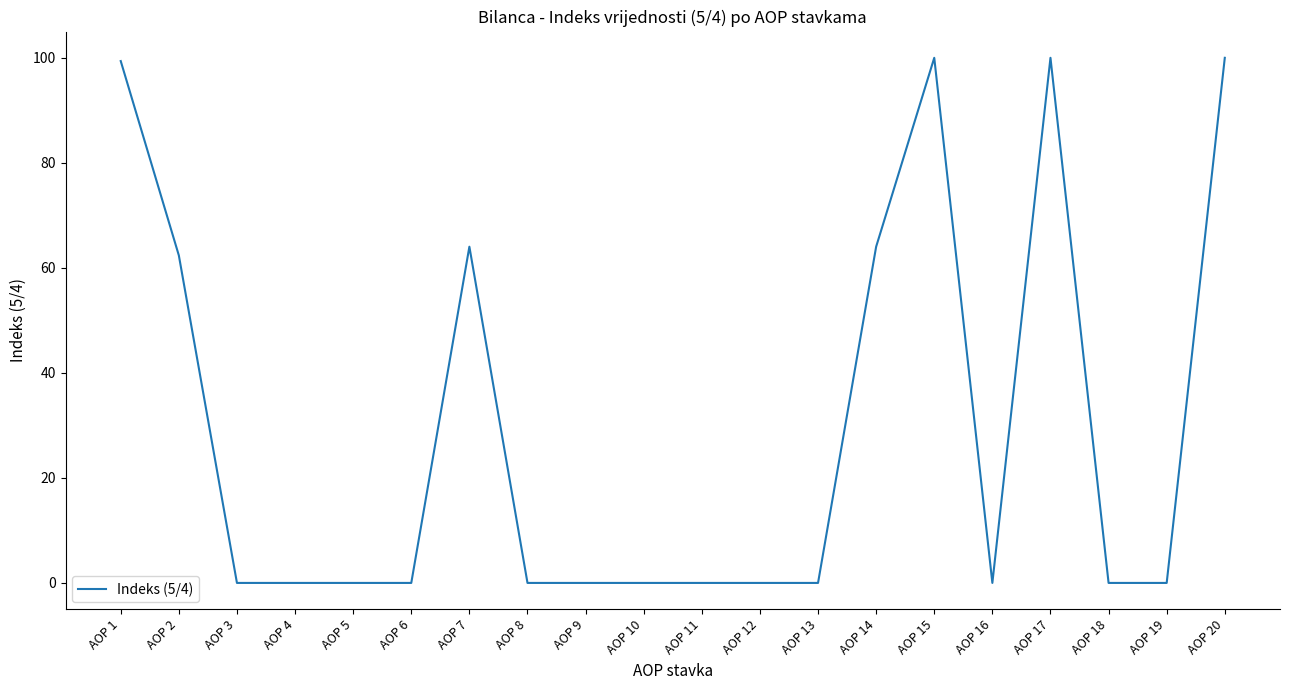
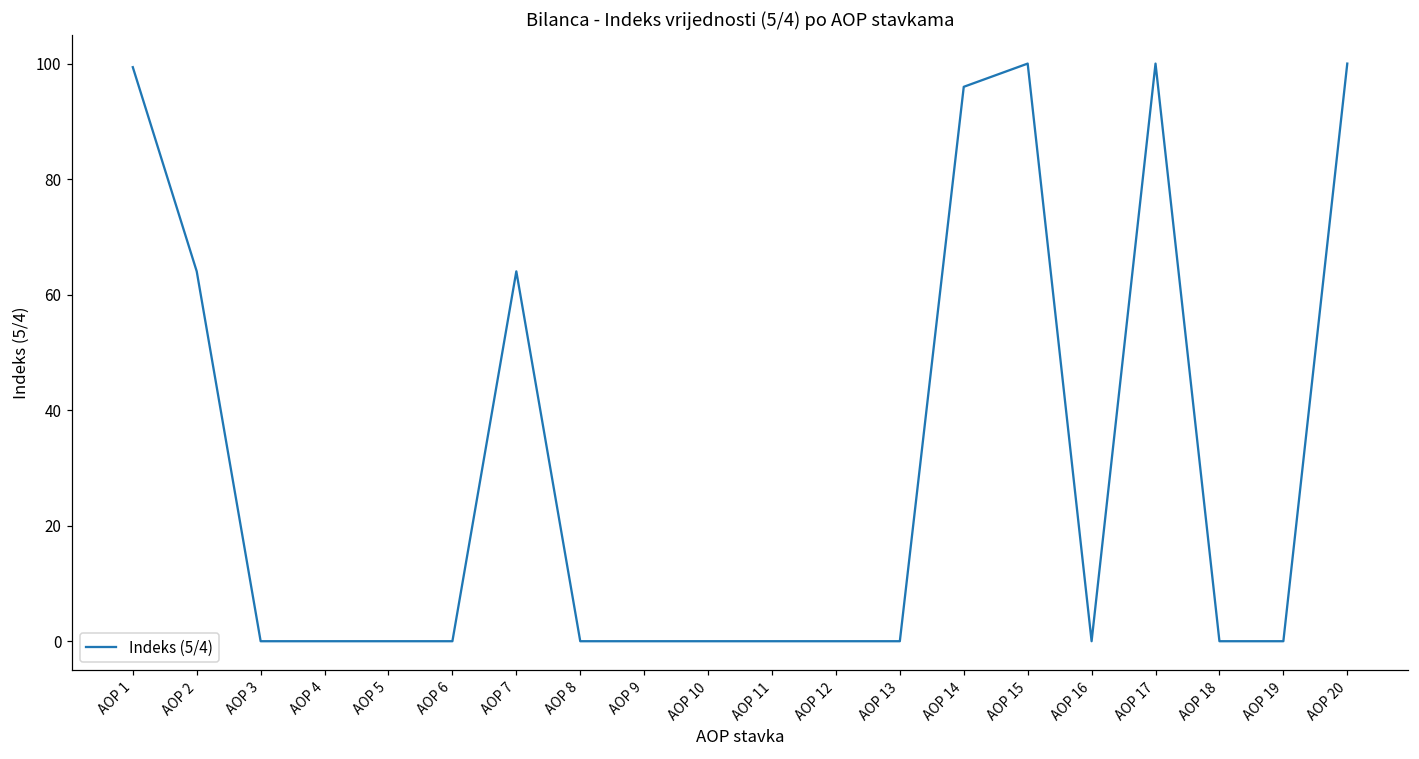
  {
    "AOP 1": 99,
-   "AOP 2": 62,
+   "AOP 2": 64,
    "AOP 3": 0,
    "AOP 4": 0,
    "AOP 5": 0,
    "AOP 6": 0,
    "AOP 7": 64,
    "AOP 8": 0,
    "AOP 9": 0,
    "AOP 10": 0,
    "AOP 11": 0,
    "AOP 12": 0,
    "AOP 13": 0,
-   "AOP 14": 64,
+   "AOP 14": 96,
    "AOP 15": 100,
    "AOP 16": 0,
    "AOP 17": 100,
    "AOP 18": 0,
    "AOP 19": 0,
    "AOP 20": 100
  }
